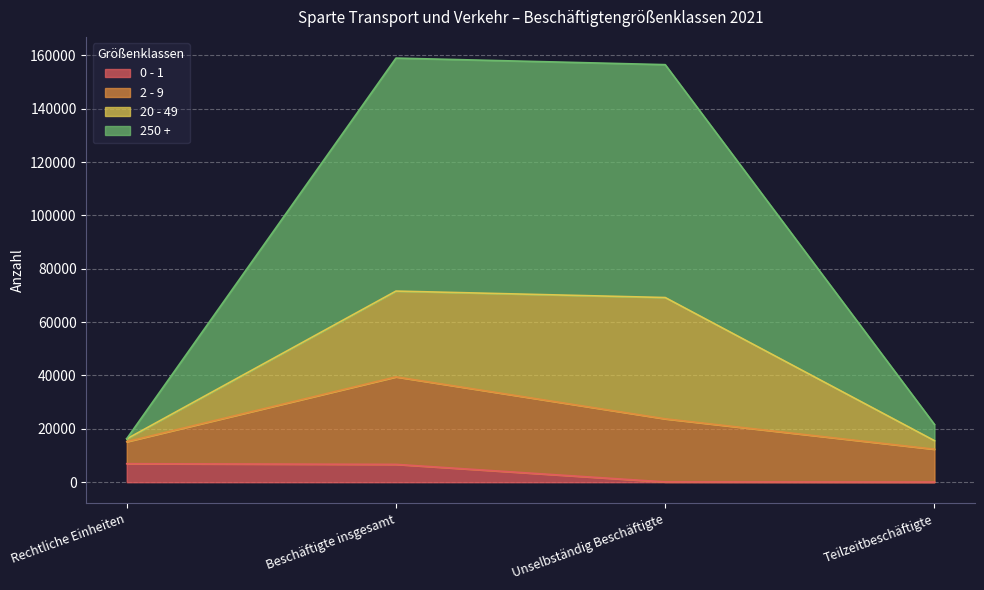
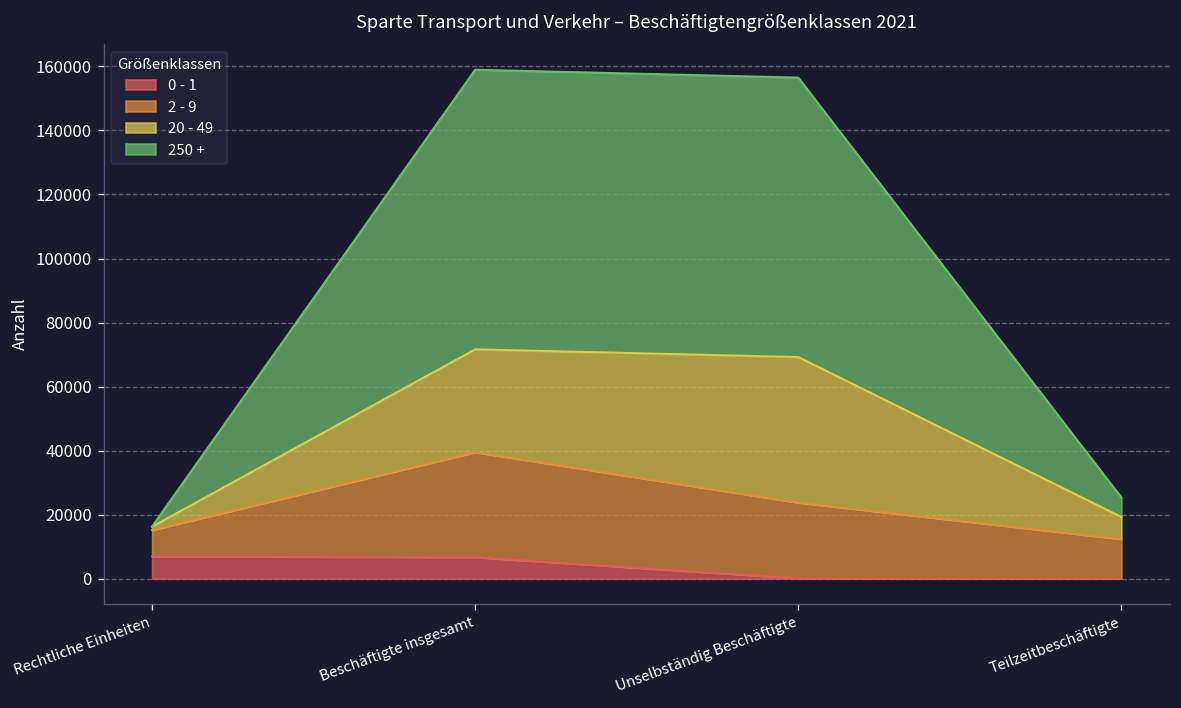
  {
    "20 - 49": {
      "Beschäftigte insgesamt": 32000,
      "Unselbständig Beschäftigte": 45000,
-     "Teilzeitbeschäftigte": 3000
+     "Teilzeitbeschäftigte": 7000
    },
    "250 +": {
      "Beschäftigte insgesamt": 87000,
      "Unselbständig Beschäftigte": 87000,
      "Teilzeitbeschäftigte": 6000
    }
  }
